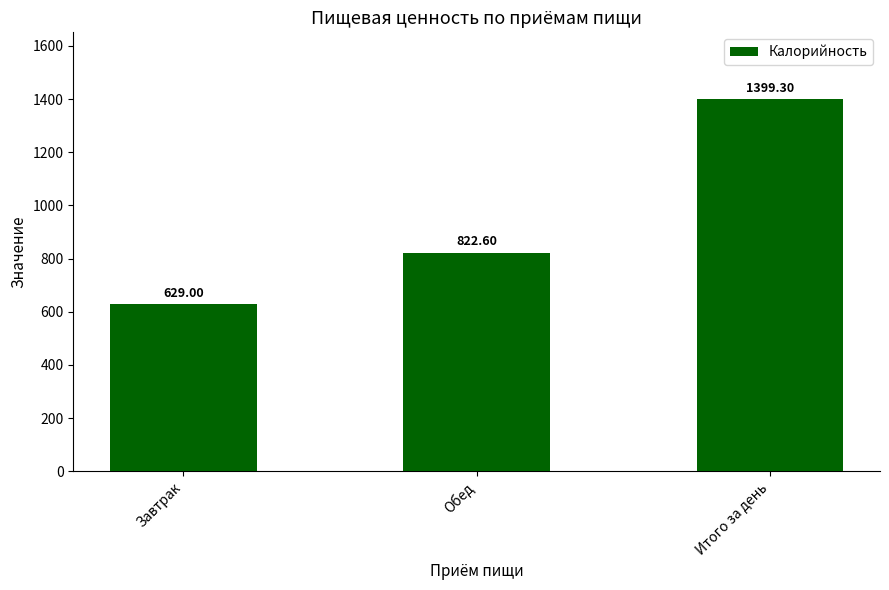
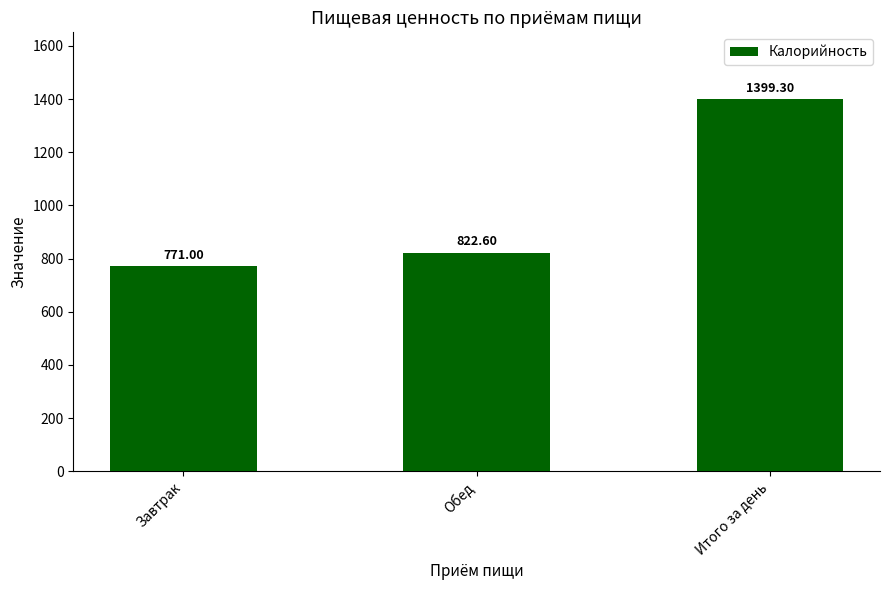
  {
-   "Завтрак": 629.00,
+   "Завтрак": 771.00,
    "Обед": 822.60,
    "Итого за день": 1399.30
  }
